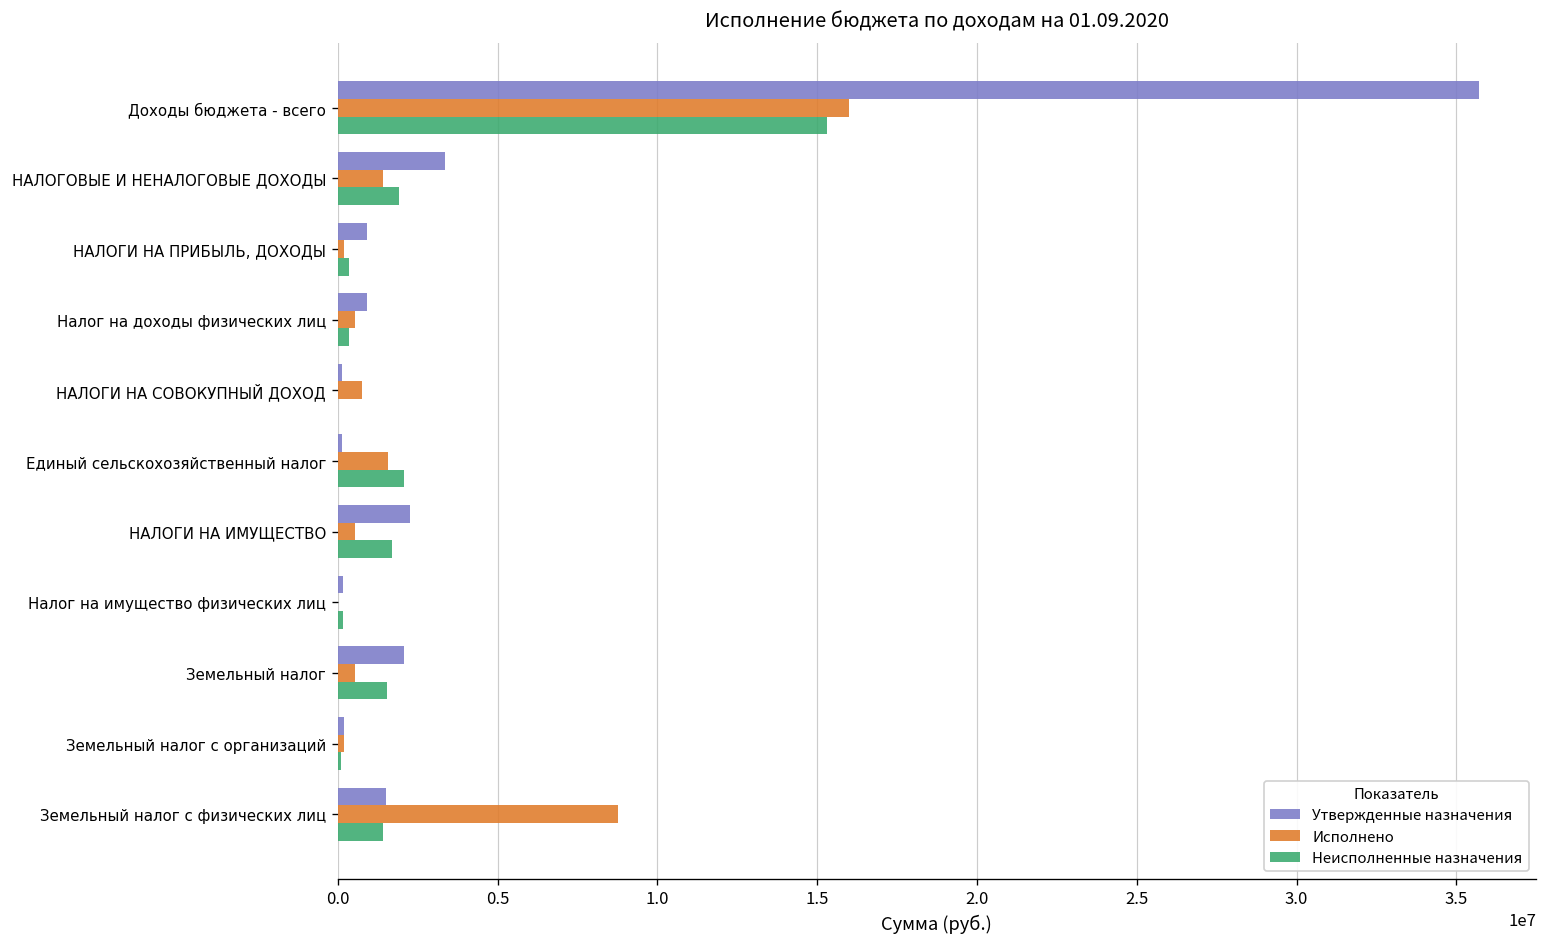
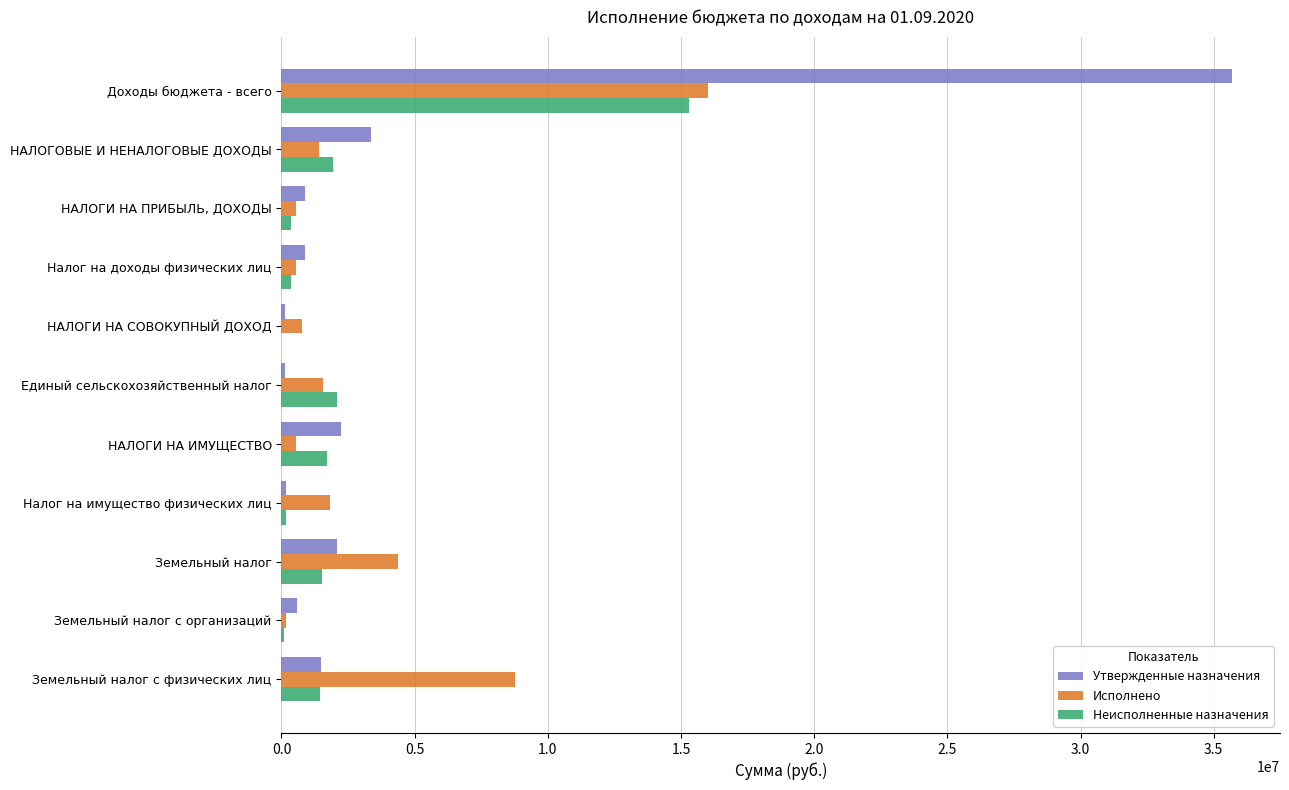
  {
    "Утвержденные назначения": {
      "Доходы бюджета - всего": 35700000,
      "НАЛОГОВЫЕ И НЕНАЛОГОВЫЕ ДОХОДЫ": 3300000,
      "НАЛОГИ НА ПРИБЫЛЬ, ДОХОДЫ": 900000,
      "Налог на доходы физических лиц": 900000,
      "НАЛОГИ НА СОВОКУПНЫЙ ДОХОД": 100000,
      "Единый сельскохозяйственный налог": 100000,
      "НАЛОГИ НА ИМУЩЕСТВО": 2300000,
      "Налог на имущество физических лиц": 200000,
      "Земельный налог": 2100000,
-     "Земельный налог с организаций": 200000,
+     "Земельный налог с организаций": 600000,
      "Земельный налог с физических лиц": 1500000
    },
    "Исполнено": {
      "Доходы бюджета - всего": 16000000,
      "НАЛОГОВЫЕ И НЕНАЛОГОВЫЕ ДОХОДЫ": 1400000,
-     "НАЛОГИ НА ПРИБЫЛЬ, ДОХОДЫ": 200000,
+     "НАЛОГИ НА ПРИБЫЛЬ, ДОХОДЫ": 500000,
      "Налог на доходы физических лиц": 500000,
      "НАЛОГИ НА СОВОКУПНЫЙ ДОХОД": 800000,
      "Единый сельскохозяйственный налог": 1600000,
      "НАЛОГИ НА ИМУЩЕСТВО": 500000,
-     "Налог на имущество физических лиц": 0,
-     "Земельный налог": 600000,
+     "Налог на имущество физических лиц": 1800000,
+     "Земельный налог": 4400000,
      "Земельный налог с организаций": 200000,
      "Земельный налог с физических лиц": 8800000
    },
    "Неисполненные назначения": {
      "Доходы бюджета - всего": 15300000,
      "НАЛОГОВЫЕ И НЕНАЛОГОВЫЕ ДОХОДЫ": 1900000,
      "НАЛОГИ НА ПРИБЫЛЬ, ДОХОДЫ": 400000,
      "Налог на доходы физических лиц": 400000,
      "НАЛОГИ НА СОВОКУПНЫЙ ДОХОД": 0,
      "Единый сельскохозяйственный налог": 2100000,
      "НАЛОГИ НА ИМУЩЕСТВО": 1700000,
      "Налог на имущество физических лиц": 200000,
      "Земельный налог": 1500000,
      "Земельный налог с организаций": 100000,
      "Земельный налог с физических лиц": 1400000
    }
  }
